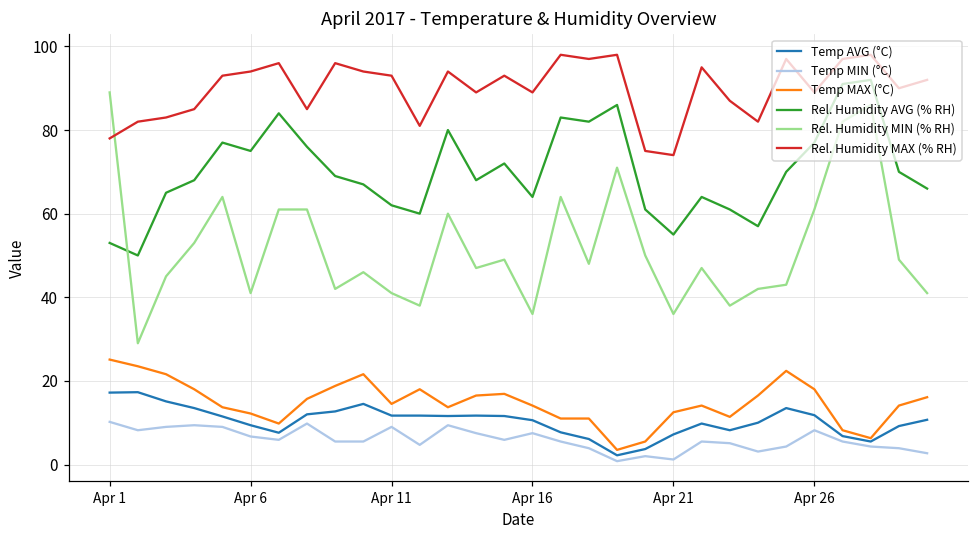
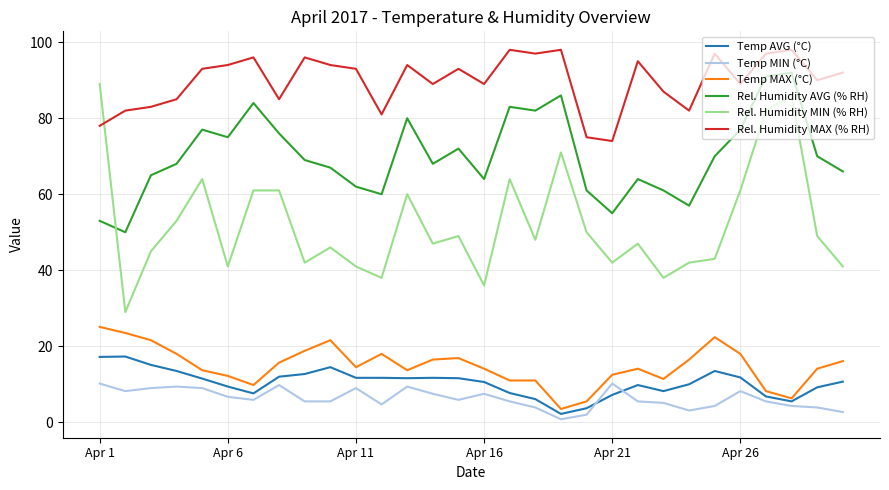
  {
    "Temp AVG (°C)": {
      "Apr 1": 17,
      "Apr 6": 9,
      "Apr 11": 12,
      "Apr 16": 11,
      "Apr 21": 7,
      "Apr 26": 12
    },
    "Temp MIN (°C)": {
      "Apr 1": 10,
      "Apr 6": 7,
      "Apr 11": 9,
      "Apr 16": 8,
-     "Apr 21": 1,
+     "Apr 21": 10,
      "Apr 26": 8
    },
    "Temp MAX (°C)": {
      "Apr 1": 25,
      "Apr 6": 12,
      "Apr 11": 15,
      "Apr 16": 14,
      "Apr 21": 13,
      "Apr 26": 18
    },
    "Rel. Humidity AVG (% RH)": {
      "Apr 1": 53,
      "Apr 6": 75,
      "Apr 11": 62,
      "Apr 16": 64,
      "Apr 21": 55
    },
    "Rel. Humidity MIN (% RH)": {
      "Apr 1": 89,
      "Apr 6": 41,
      "Apr 11": 41,
      "Apr 16": 36,
-     "Apr 21": 36,
+     "Apr 21": 42,
      "Apr 26": 61
    },
    "Rel. Humidity MAX (% RH)": {
      "Apr 1": 78,
      "Apr 6": 94,
      "Apr 11": 93,
      "Apr 16": 89,
      "Apr 21": 74
    }
  }
